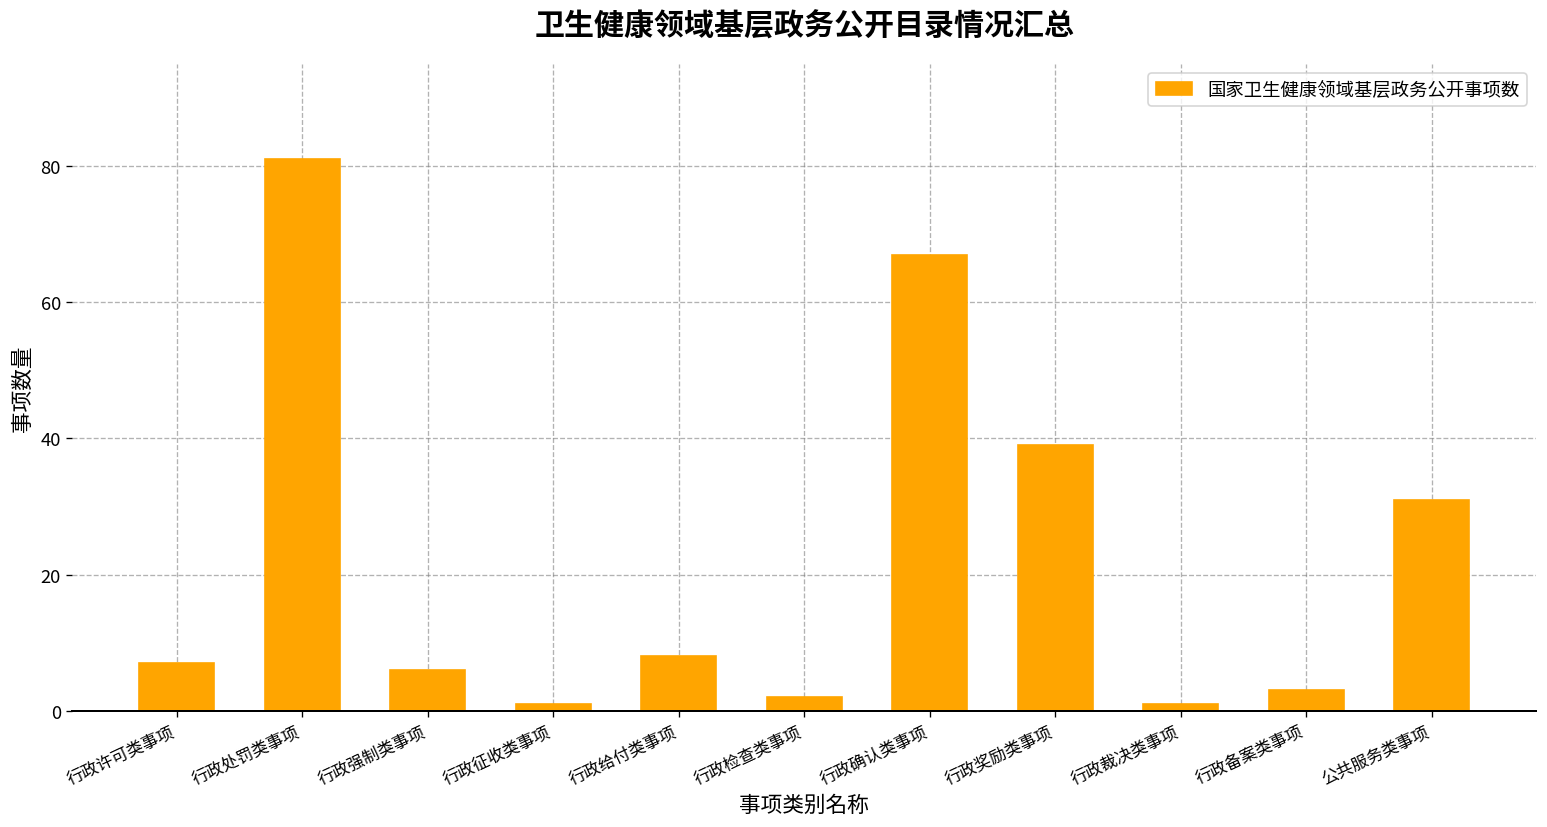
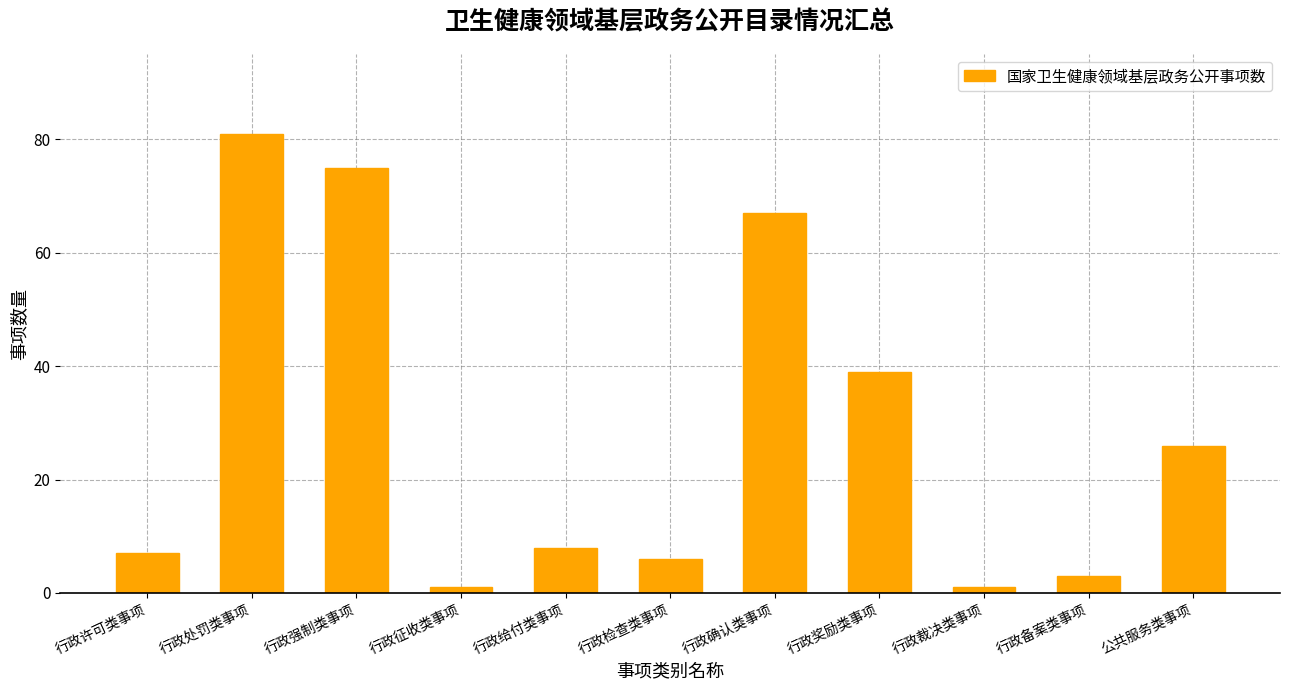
  {
    "行政许可类事项": 7,
    "行政处罚类事项": 81,
-   "行政强制类事项": 6,
+   "行政强制类事项": 75,
    "行政征收类事项": 1,
    "行政给付类事项": 8,
-   "行政检查类事项": 2,
+   "行政检查类事项": 6,
    "行政确认类事项": 67,
    "行政奖励类事项": 39,
    "行政裁决类事项": 1,
    "行政备案类事项": 3,
-   "公共服务类事项": 31
+   "公共服务类事项": 26
  }
